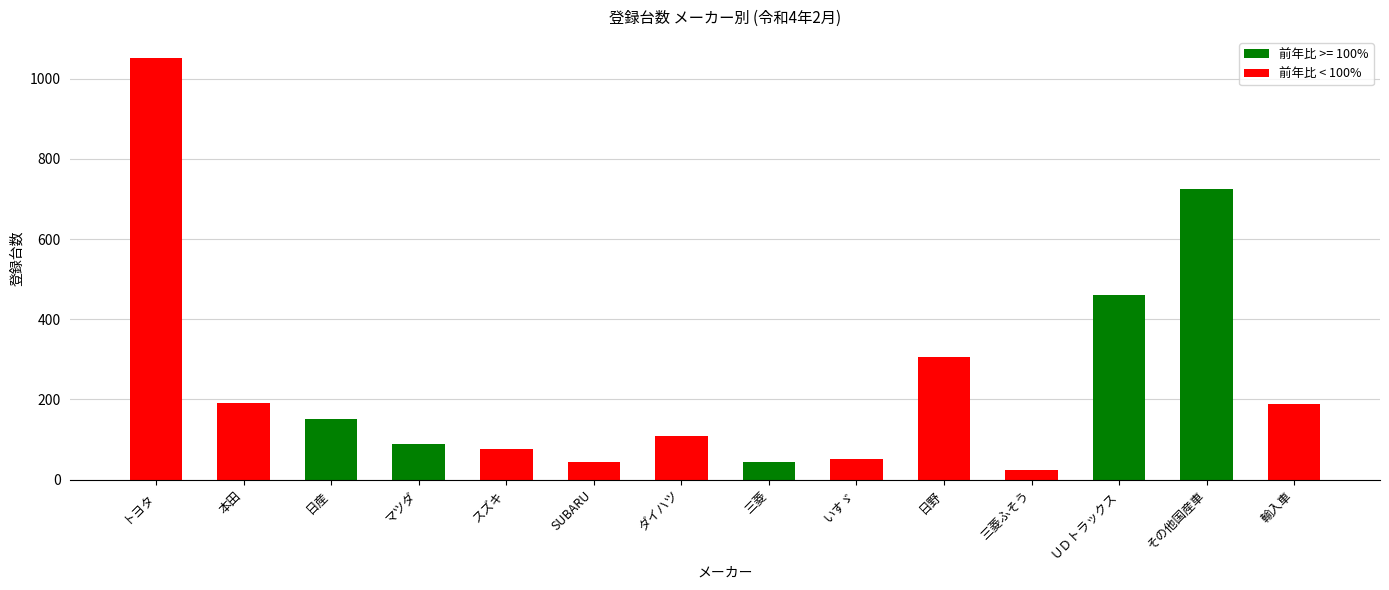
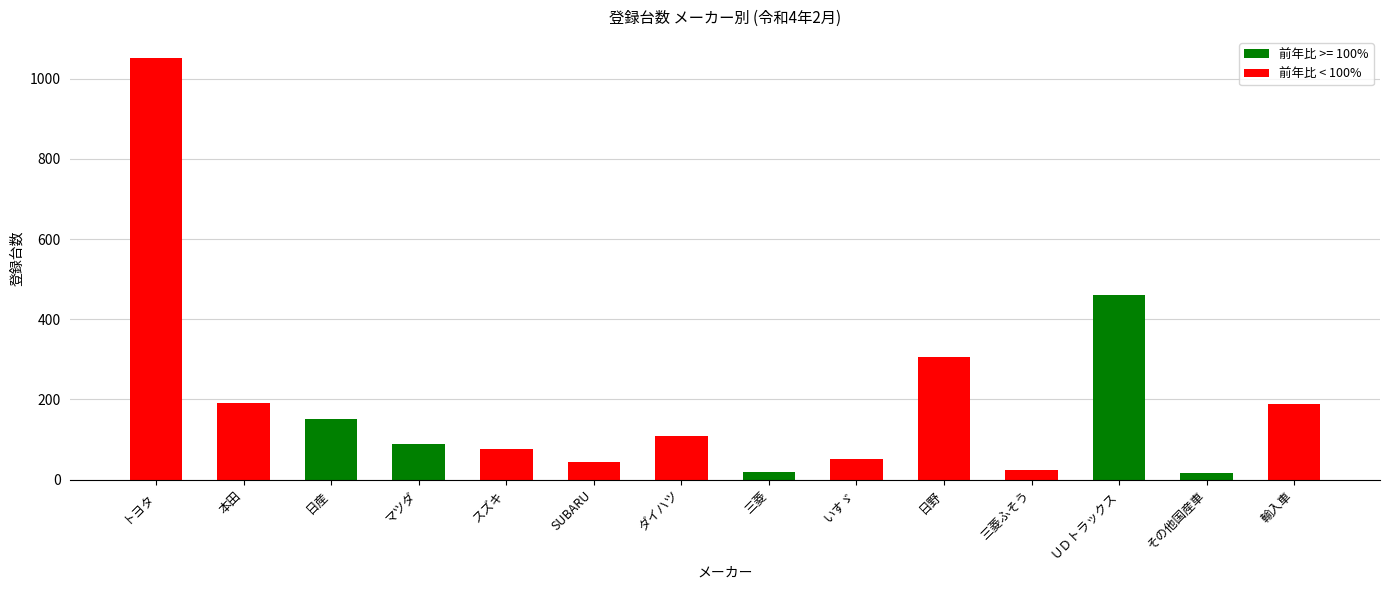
  {
    "トヨタ": 1050,
    "本田": 190,
    "日産": 150,
    "マツダ": 90,
    "スズキ": 80,
    "SUBARU": 40,
    "ダイハツ": 110,
-   "三菱": 40,
+   "三菱": 20,
    "いすゞ": 50,
    "日野": 310,
    "三菱ふそう": 30,
    "ＵＤトラックス": 460,
-   "その他国産車": 730,
+   "その他国産車": 20,
    "輸入車": 190
  }
